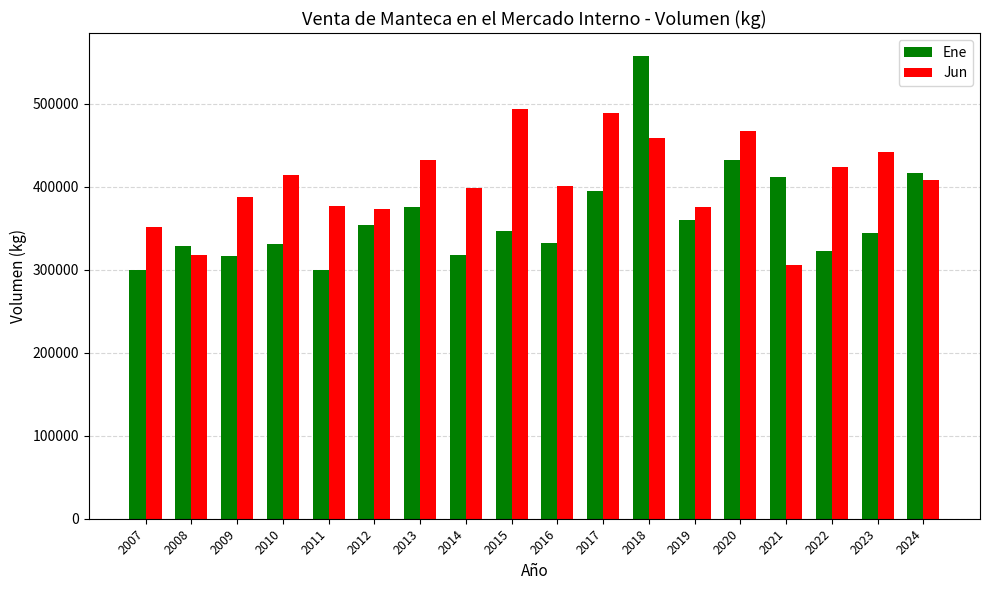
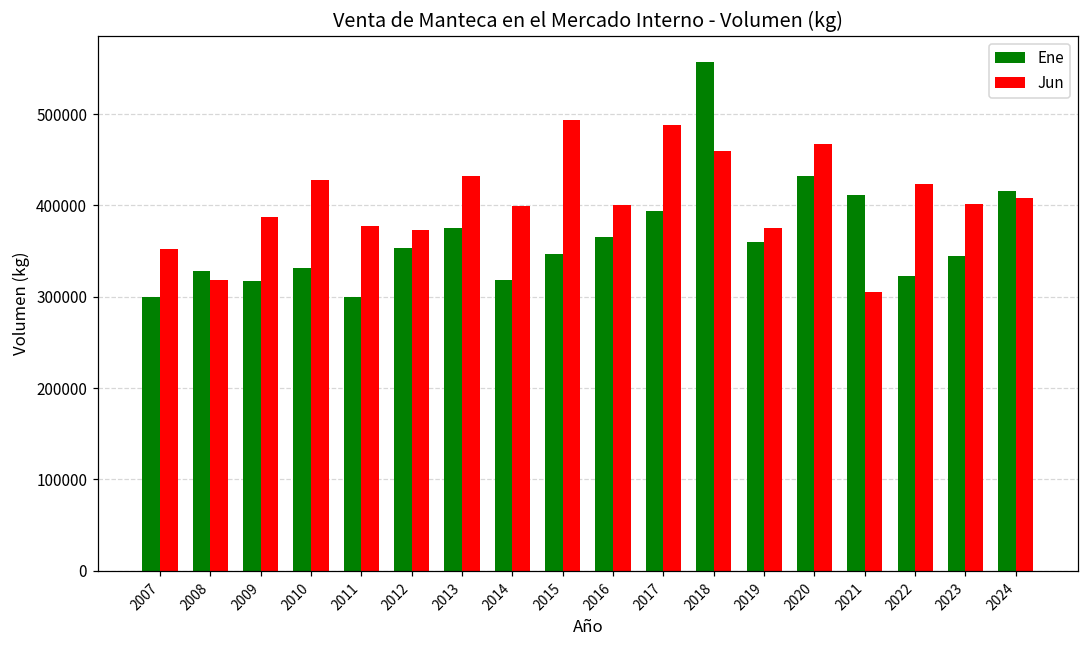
  {
    "Ene": {
      "2007": 300000,
      "2008": 330000,
      "2009": 320000,
      "2010": 330000,
      "2011": 300000,
      "2012": 350000,
      "2013": 380000,
      "2014": 320000,
      "2015": 350000,
-     "2016": 330000,
+     "2016": 370000,
      "2017": 390000,
      "2018": 560000,
      "2019": 360000,
      "2020": 430000,
      "2021": 410000,
      "2022": 320000,
      "2023": 340000,
      "2024": 420000
    },
    "Jun": {
      "2007": 350000,
      "2008": 320000,
      "2009": 390000,
-     "2010": 410000,
+     "2010": 430000,
      "2011": 380000,
      "2012": 370000,
      "2013": 430000,
      "2014": 400000,
      "2015": 490000,
      "2016": 400000,
      "2017": 490000,
      "2018": 460000,
      "2019": 380000,
      "2020": 470000,
      "2021": 310000,
      "2022": 420000,
-     "2023": 440000,
+     "2023": 400000,
      "2024": 410000
    }
  }
